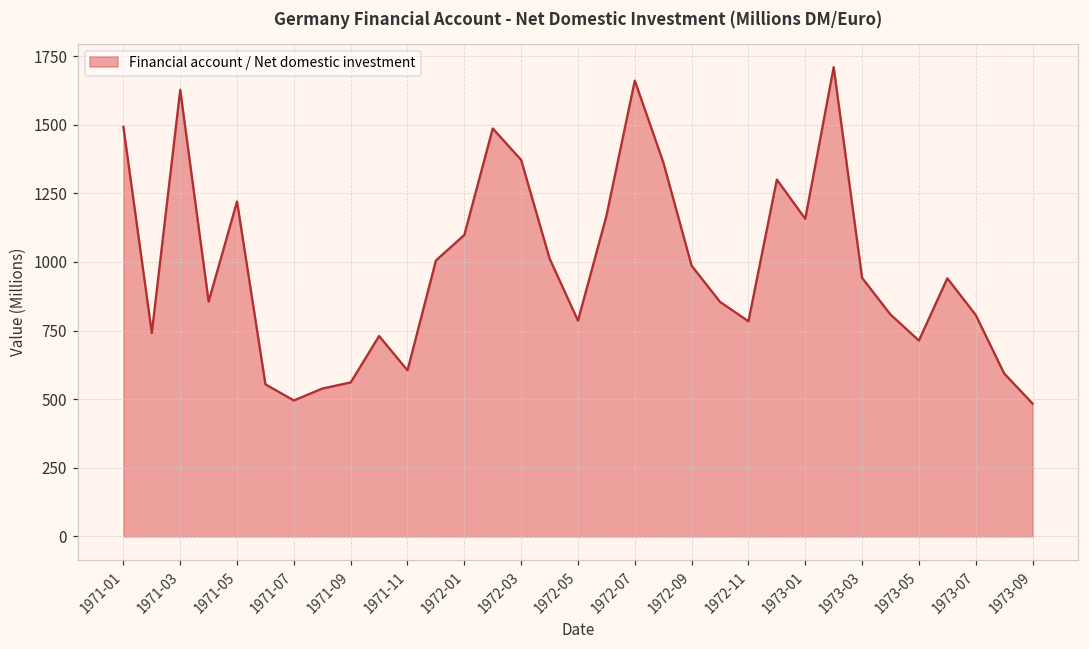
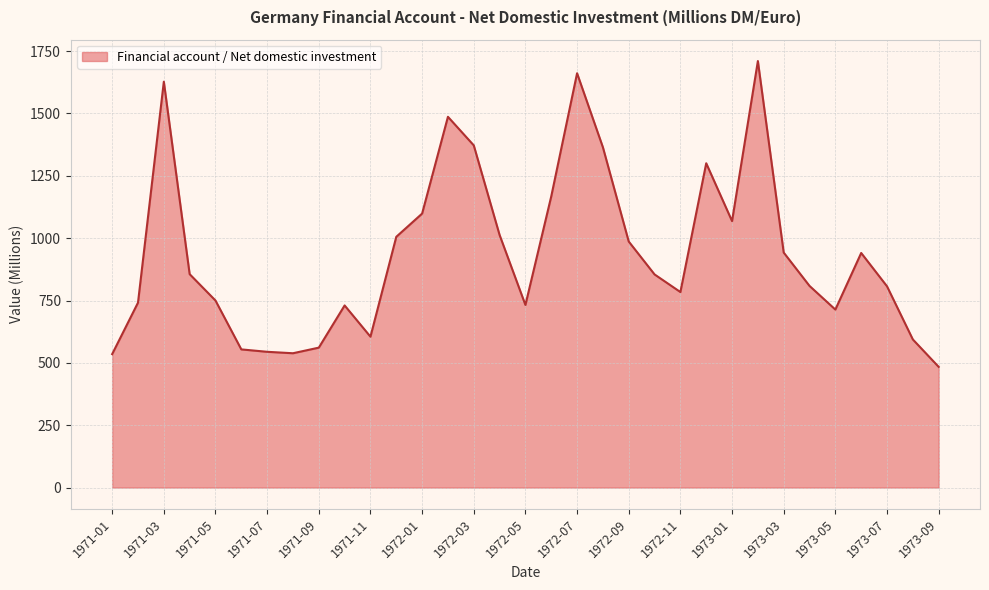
  {
-   "1971-01": 1490,
+   "1971-01": 540,
    "1971-03": 1630,
-   "1971-05": 1220,
-   "1971-07": 500,
+   "1971-05": 750,
+   "1971-07": 540,
    "1971-09": 560,
    "1971-11": 600,
    "1972-01": 1100,
    "1972-03": 1370,
-   "1972-05": 790,
+   "1972-05": 730,
    "1972-07": 1660,
    "1972-09": 990,
    "1972-11": 780,
-   "1973-01": 1160,
+   "1973-01": 1070,
    "1973-03": 940,
    "1973-05": 710,
    "1973-07": 810,
    "1973-09": 480
  }
